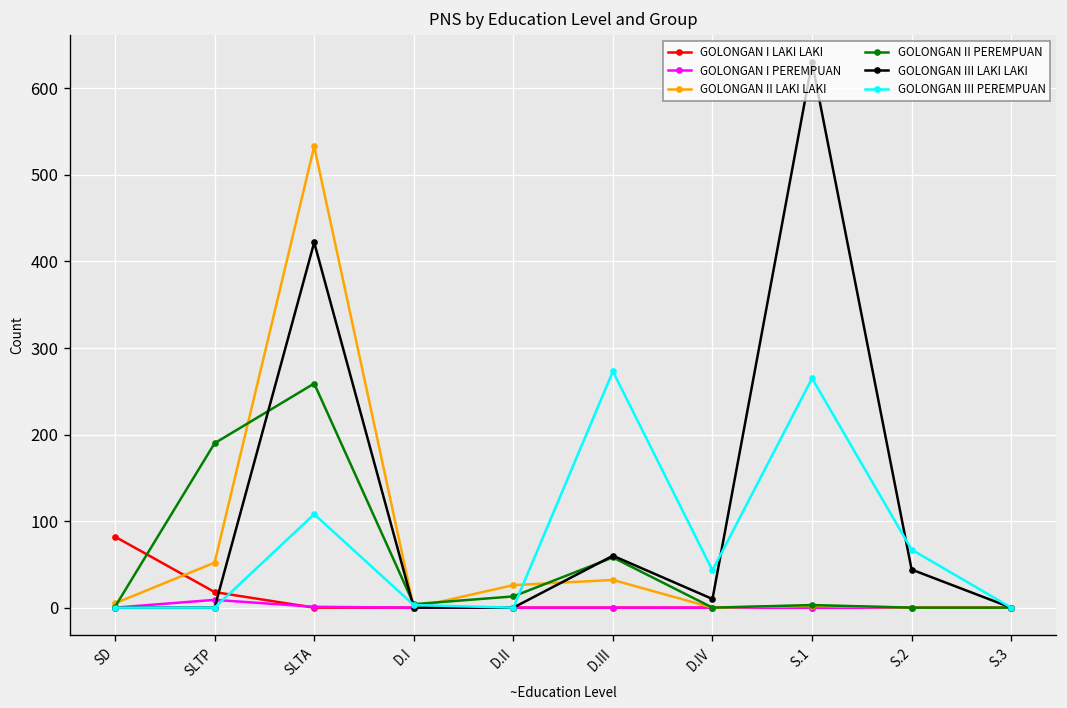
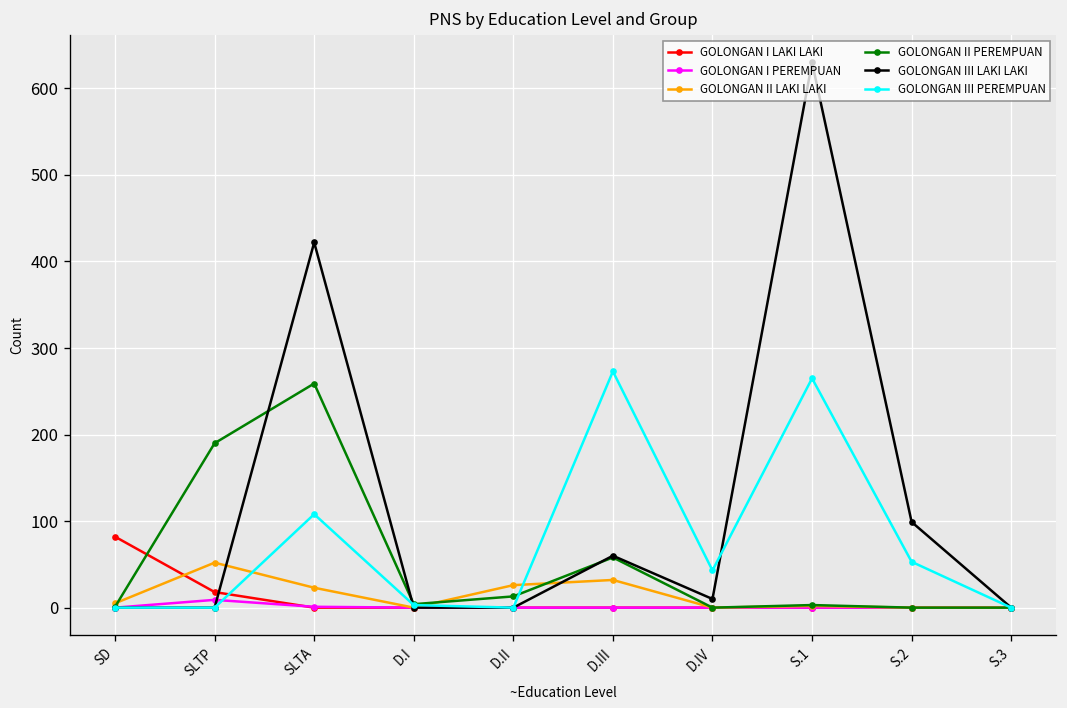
  {
    "GOLONGAN I LAKI LAKI": {
      "SD": 80,
      "SLTP": 20
    },
    "GOLONGAN I PEREMPUAN": {
      "SLTP": 10
    },
    "GOLONGAN II LAKI LAKI": {
      "SD": 10,
      "SLTP": 50,
-     "SLTA": 530,
+     "SLTA": 20,
      "D.II": 30,
      "D.III": 30
    },
    "GOLONGAN II PEREMPUAN": {
      "SLTP": 190,
      "SLTA": 260,
      "D.II": 10
    },
    "GOLONGAN III LAKI LAKI": {
      "SLTA": 420,
      "D.IV": 10,
-     "S.2": 40
+     "S.2": 100
    },
    "GOLONGAN III PEREMPUAN": {
      "SLTA": 110,
      "D.III": 270,
      "D.IV": 40,
      "S.1": 270,
-     "S.2": 70
+     "S.2": 50
    }
  }
